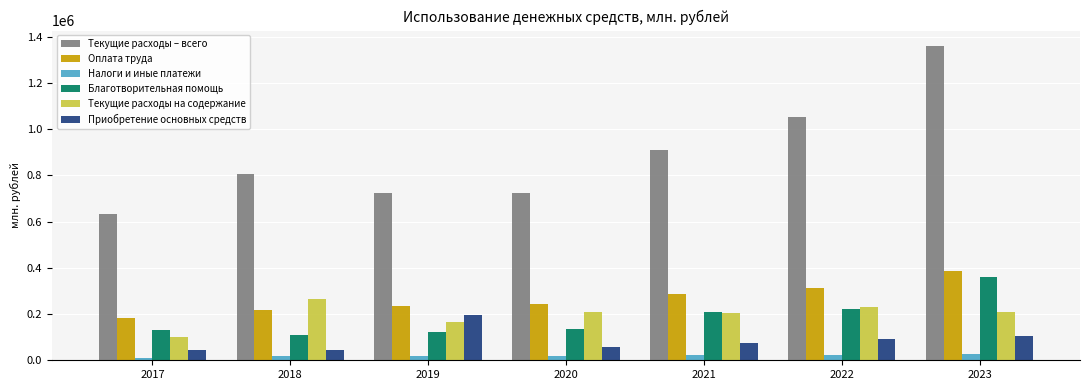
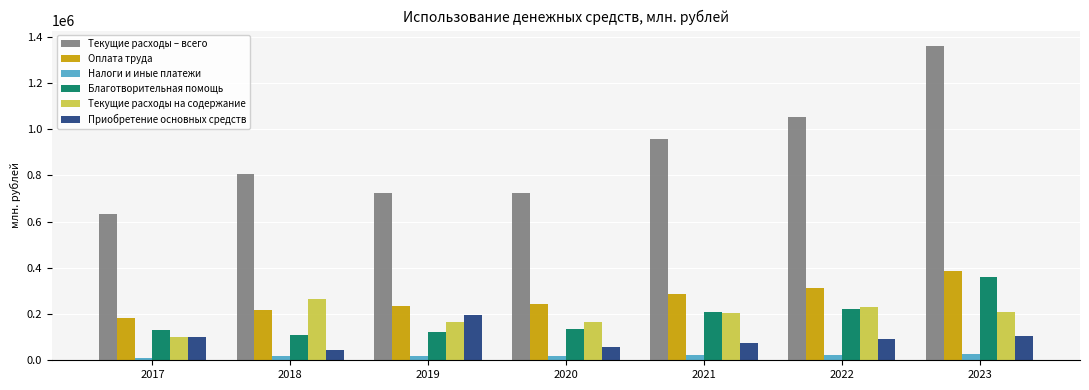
  {
    "Текущие расходы – всего": {
      "2017": 630000,
      "2018": 800000,
      "2019": 720000,
      "2020": 730000,
-     "2021": 910000,
+     "2021": 960000,
      "2022": 1050000,
      "2023": 1360000
    },
    "Оплата труда": {
      "2017": 180000,
      "2018": 220000,
      "2019": 240000,
      "2020": 240000,
      "2021": 290000,
      "2022": 310000,
      "2023": 390000
    },
    "Налоги и иные платежи": {
      "2017": 10000,
      "2018": 20000,
      "2019": 20000,
      "2020": 20000,
      "2021": 20000,
      "2022": 20000,
      "2023": 30000
    },
    "Благотворительная помощь": {
      "2017": 130000,
      "2018": 110000,
      "2019": 120000,
      "2020": 130000,
      "2021": 210000,
      "2022": 220000,
      "2023": 360000
    },
    "Текущие расходы на содержание": {
      "2017": 100000,
      "2018": 260000,
      "2019": 170000,
-     "2020": 210000,
+     "2020": 170000,
      "2021": 200000,
      "2022": 230000,
      "2023": 210000
    },
    "Приобретение основных средств": {
-     "2017": 40000,
+     "2017": 100000,
      "2018": 40000,
      "2019": 200000,
      "2020": 60000,
      "2021": 70000,
      "2022": 90000,
      "2023": 100000
    }
  }
